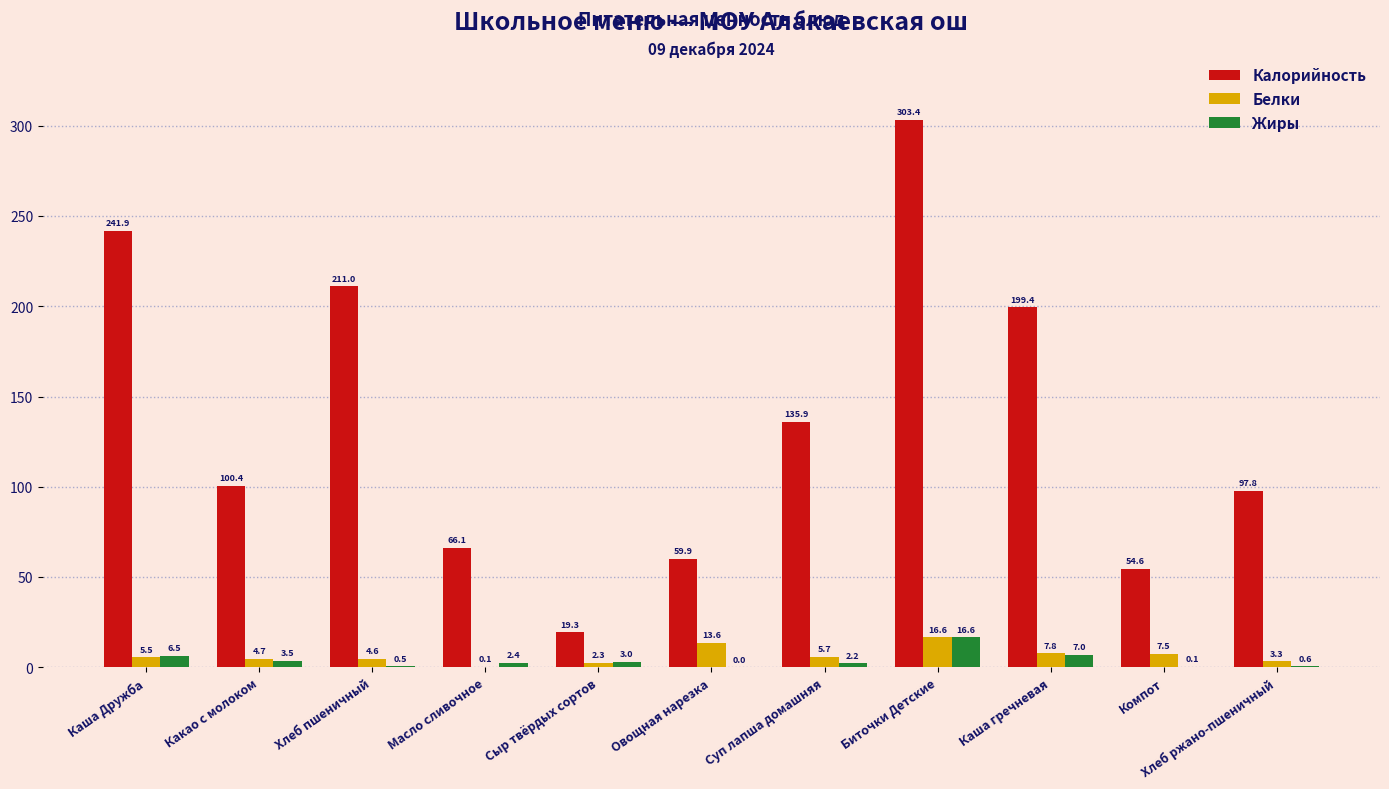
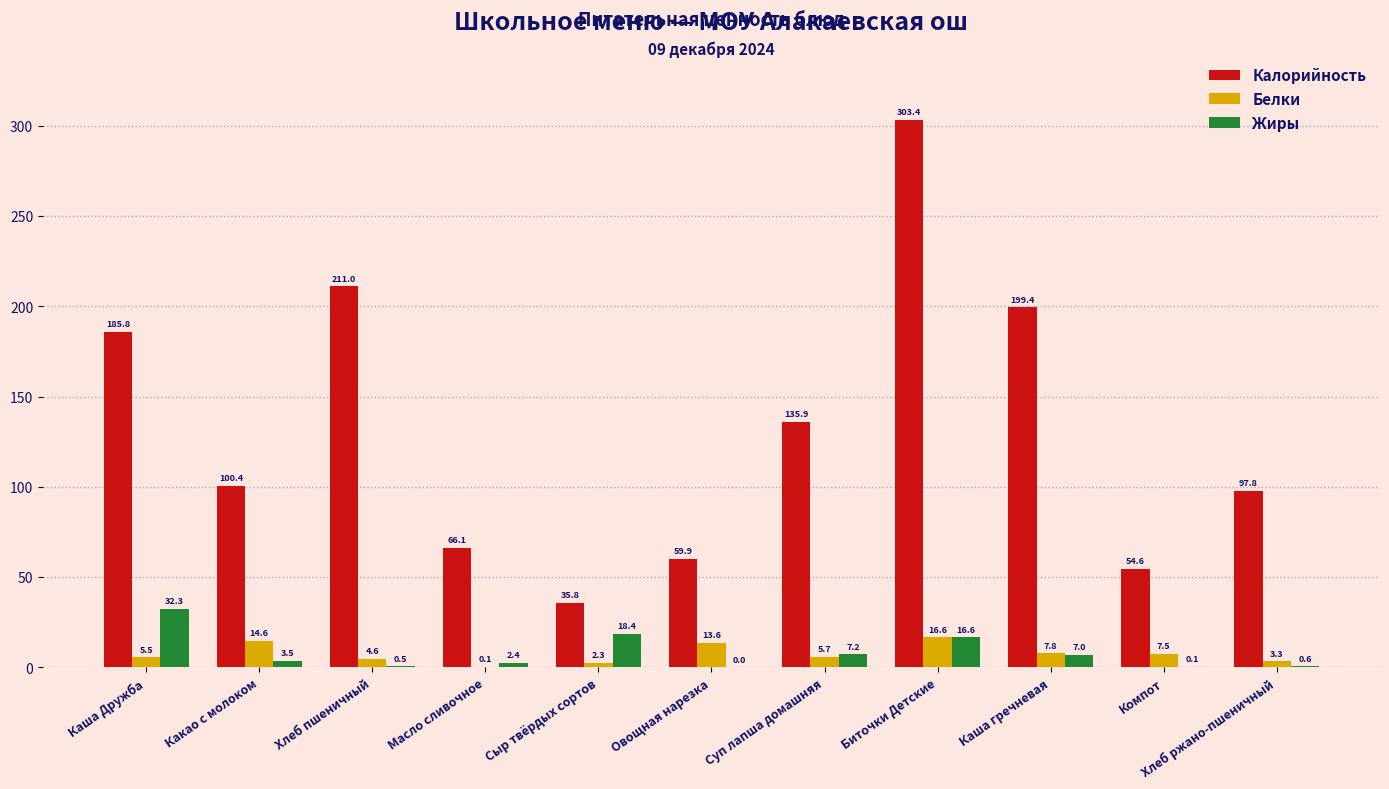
  {
    "Калорийность": {
-     "Каша Дружба": 241.9,
+     "Каша Дружба": 185.8,
      "Какао с молоком": 100.4,
      "Хлеб пшеничный": 211.0,
      "Масло сливочное": 66.1,
-     "Сыр твёрдых сортов": 19.3,
+     "Сыр твёрдых сортов": 35.8,
      "Овощная нарезка": 59.9,
      "Суп лапша домашняя": 135.9,
      "Биточки Детские": 303.4,
      "Каша гречневая": 199.4,
      "Компот": 54.6,
      "Хлеб ржано-пшеничный": 97.8
    },
    "Белки": {
      "Каша Дружба": 5.5,
-     "Какао с молоком": 4.7,
+     "Какао с молоком": 14.6,
      "Хлеб пшеничный": 4.6,
      "Масло сливочное": 0.1,
      "Сыр твёрдых сортов": 2.3,
      "Овощная нарезка": 13.6,
      "Суп лапша домашняя": 5.7,
      "Биточки Детские": 16.6,
      "Каша гречневая": 7.8,
      "Компот": 7.5,
      "Хлеб ржано-пшеничный": 3.3
    },
    "Жиры": {
-     "Каша Дружба": 6.5,
+     "Каша Дружба": 32.3,
      "Какао с молоком": 3.5,
      "Хлеб пшеничный": 0.5,
      "Масло сливочное": 2.4,
-     "Сыр твёрдых сортов": 3.0,
+     "Сыр твёрдых сортов": 18.4,
      "Овощная нарезка": 0.0,
-     "Суп лапша домашняя": 2.2,
+     "Суп лапша домашняя": 7.2,
      "Биточки Детские": 16.6,
      "Каша гречневая": 7.0,
      "Компот": 0.1,
      "Хлеб ржано-пшеничный": 0.6
    }
  }
